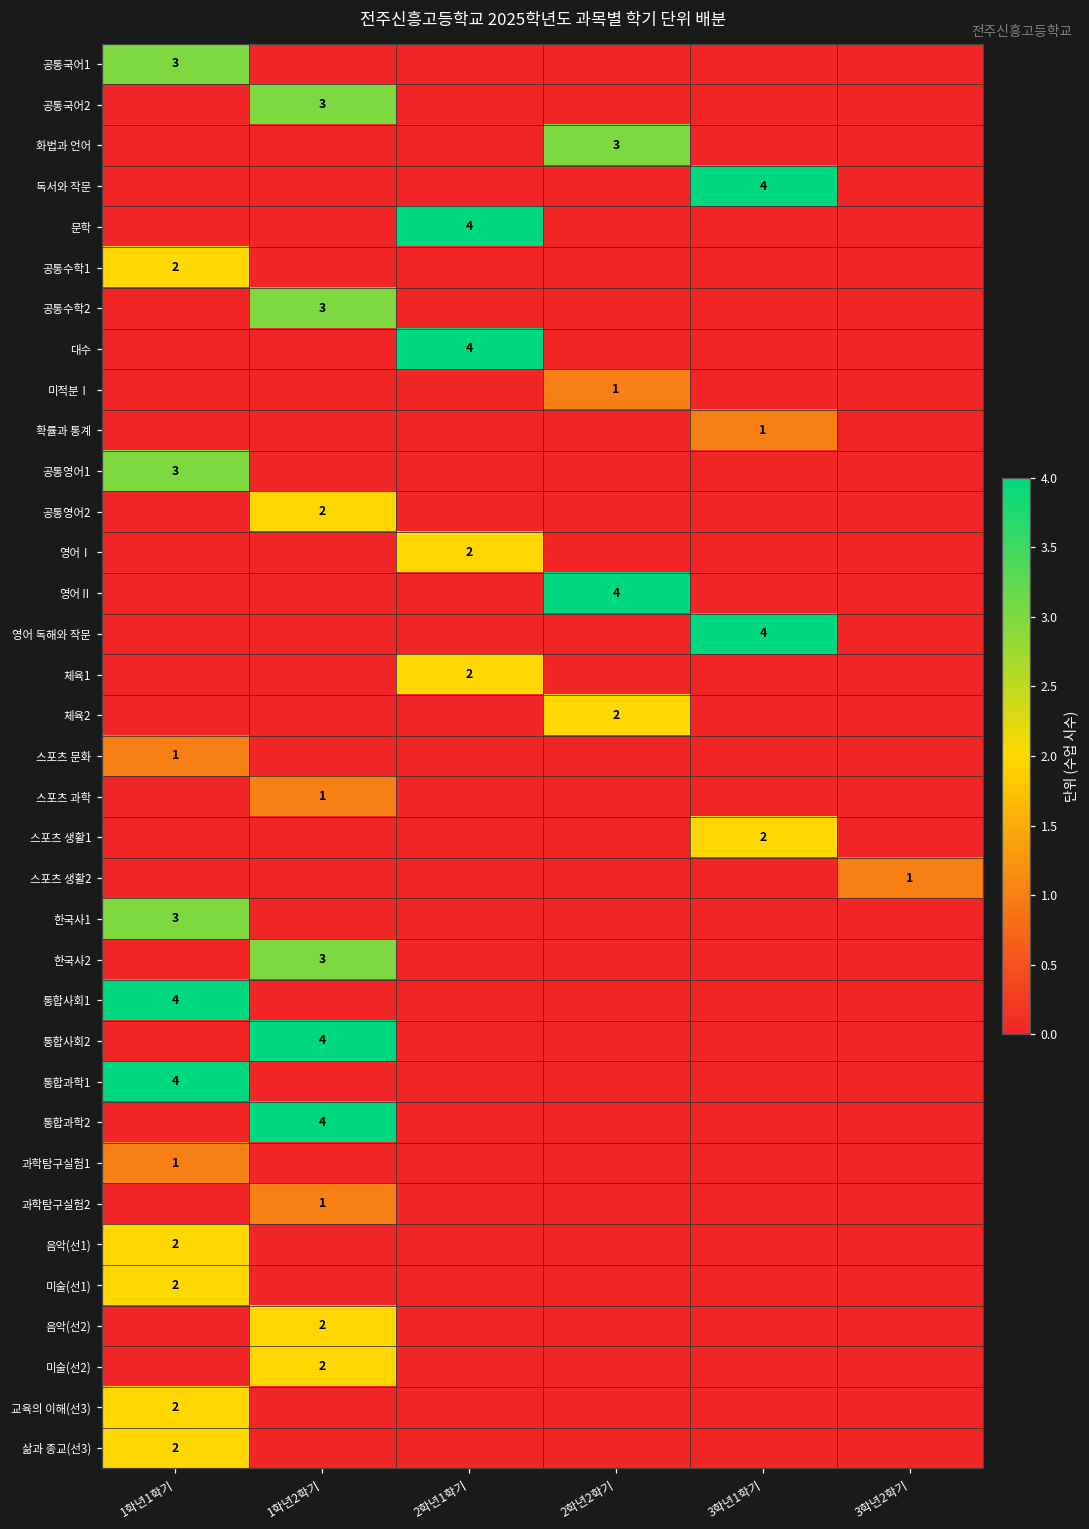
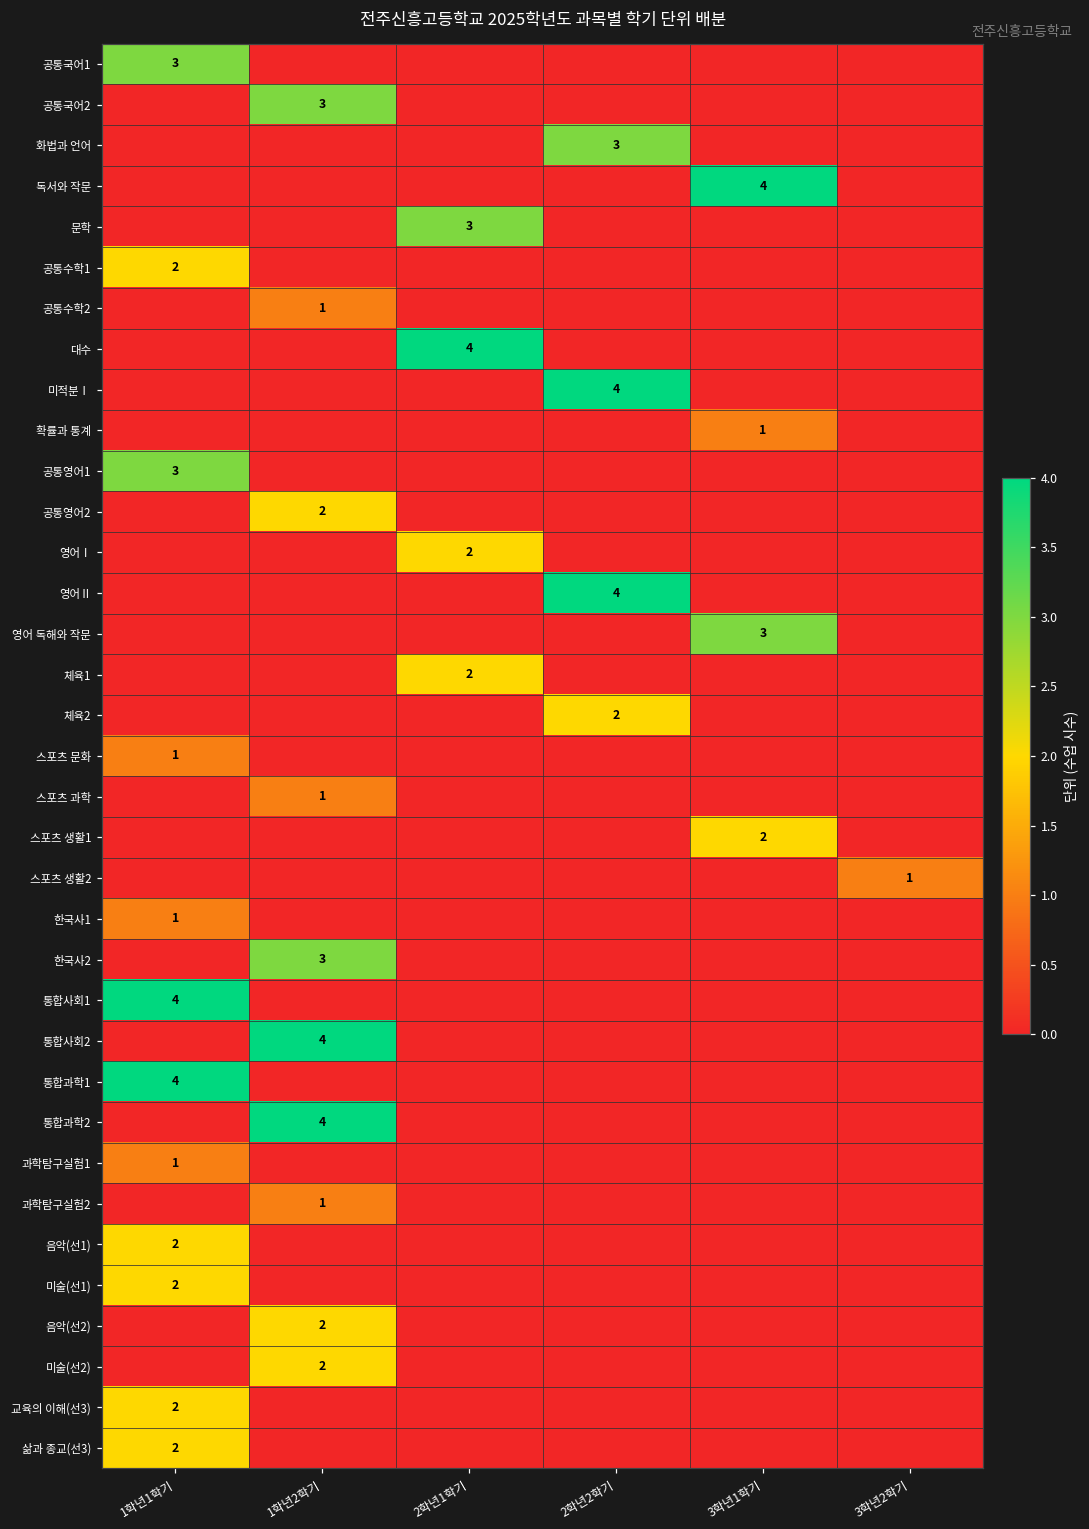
  {
    "공통국어1": {
      "1학년1학기": 3
    },
    "공통국어2": {
      "1학년2학기": 3
    },
    "화법과 언어": {
      "2학년2학기": 3
    },
    "독서와 작문": {
      "3학년1학기": 4
    },
    "문학": {
-     "2학년1학기": 4
+     "2학년1학기": 3
    },
    "공통수학1": {
      "1학년1학기": 2
    },
    "공통수학2": {
-     "1학년2학기": 3
+     "1학년2학기": 1
    },
    "대수": {
      "2학년1학기": 4
    },
    "미적분Ⅰ": {
-     "2학년2학기": 1
+     "2학년2학기": 4
    },
    "확률과 통계": {
      "3학년1학기": 1
    },
    "공통영어1": {
      "1학년1학기": 3
    },
    "공통영어2": {
      "1학년2학기": 2
    },
    "영어Ⅰ": {
      "2학년1학기": 2
    },
    "영어Ⅱ": {
      "2학년2학기": 4
    },
    "영어 독해와 작문": {
-     "3학년1학기": 4
+     "3학년1학기": 3
    },
    "체육1": {
      "2학년1학기": 2
    },
    "체육2": {
      "2학년2학기": 2
    },
    "스포츠 문화": {
      "1학년1학기": 1
    },
    "스포츠 과학": {
      "1학년2학기": 1
    },
    "스포츠 생활1": {
      "3학년1학기": 2
    },
    "스포츠 생활2": {
      "3학년2학기": 1
    },
    "한국사1": {
-     "1학년1학기": 3
+     "1학년1학기": 1
    },
    "한국사2": {
      "1학년2학기": 3
    },
    "통합사회1": {
      "1학년1학기": 4
    },
    "통합사회2": {
      "1학년2학기": 4
    },
    "통합과학1": {
      "1학년1학기": 4
    },
    "통합과학2": {
      "1학년2학기": 4
    },
    "과학탐구실험1": {
      "1학년1학기": 1
    },
    "과학탐구실험2": {
      "1학년2학기": 1
    },
    "음악(선1)": {
      "1학년1학기": 2
    },
    "미술(선1)": {
      "1학년1학기": 2
    },
    "음악(선2)": {
      "1학년2학기": 2
    },
    "미술(선2)": {
      "1학년2학기": 2
    },
    "교육의 이해(선3)": {
      "1학년1학기": 2
    },
    "삶과 종교(선3)": {
      "1학년1학기": 2
    }
  }
